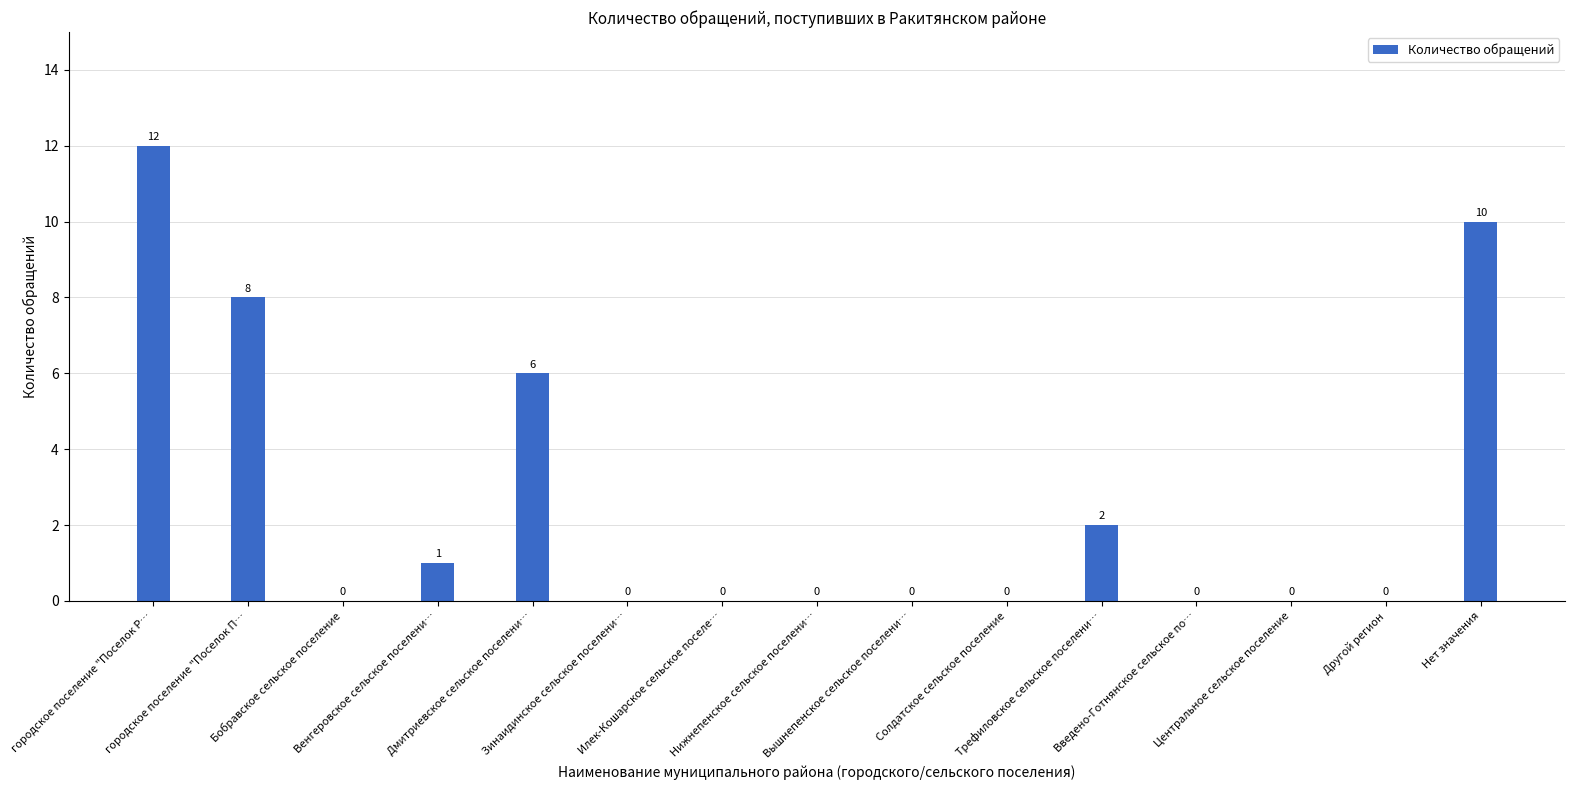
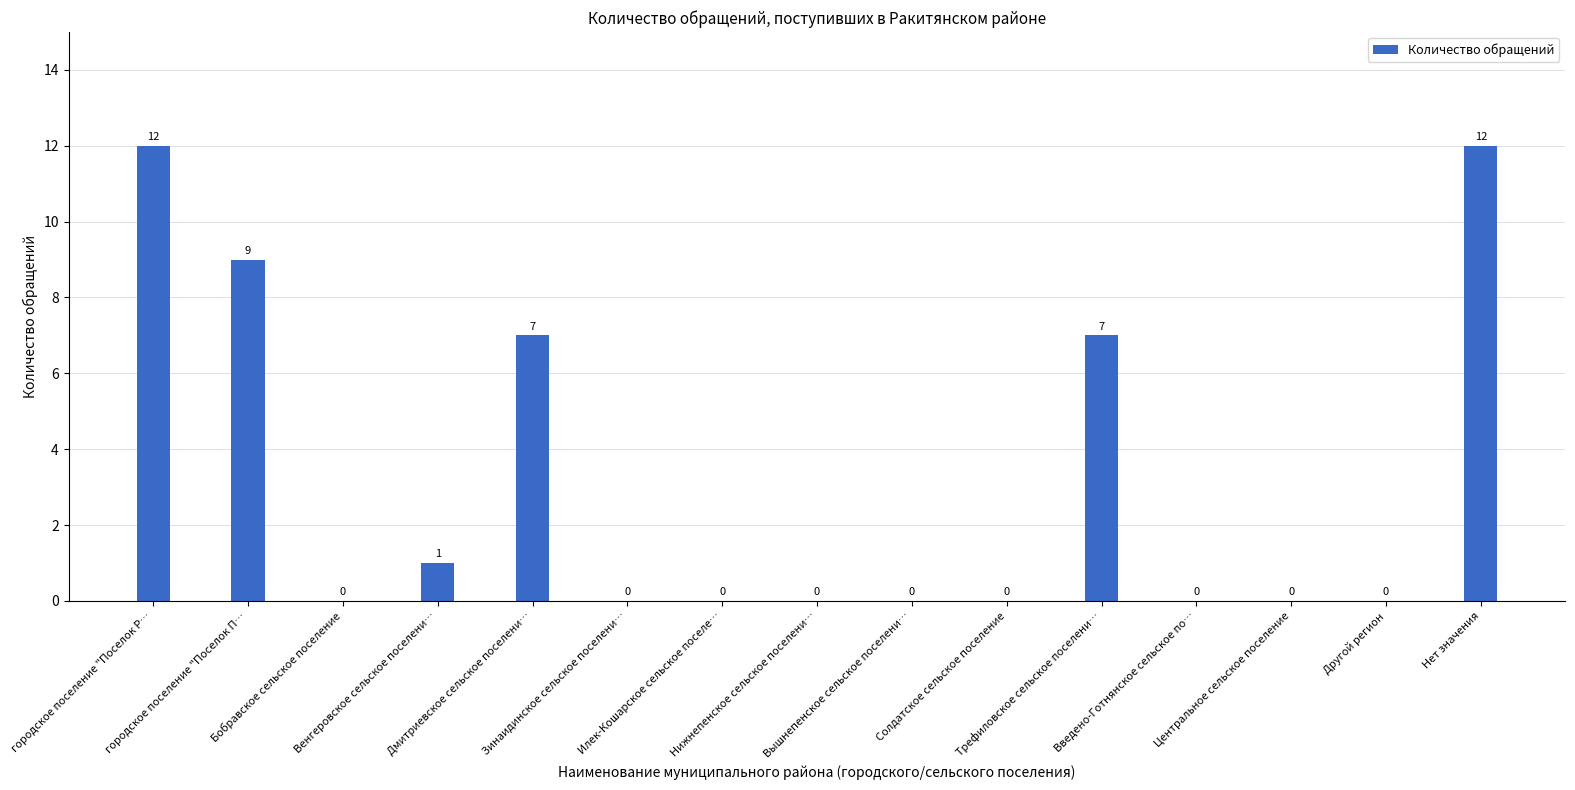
  {
    "городское поселение \"Поселок Р…": 12,
-   "городское поселение \"Поселок П…": 8,
+   "городское поселение \"Поселок П…": 9,
    "Бобравское сельское поселение": 0,
    "Венгеровское сельское поселени…": 1,
-   "Дмитриевское сельское поселени…": 6,
+   "Дмитриевское сельское поселени…": 7,
    "Зинаидинское сельское поселени…": 0,
    "Илек-Кошарское сельское поселе…": 0,
    "Нижнепенское сельское поселени…": 0,
    "Вышнепенское сельское поселени…": 0,
    "Солдатское сельское поселение": 0,
-   "Трефиловское сельское поселени…": 2,
+   "Трефиловское сельское поселени…": 7,
    "Введено-Готнянское сельское по…": 0,
    "Центральное сельское поселение": 0,
    "Другой регион": 0,
-   "Нет значения": 10
+   "Нет значения": 12
  }
